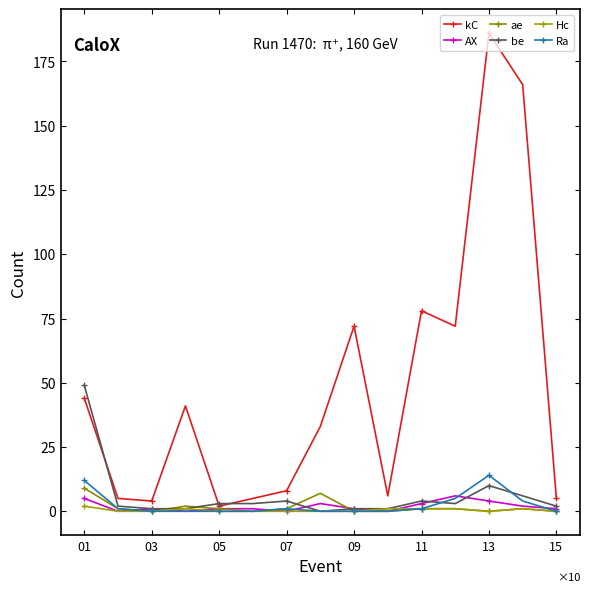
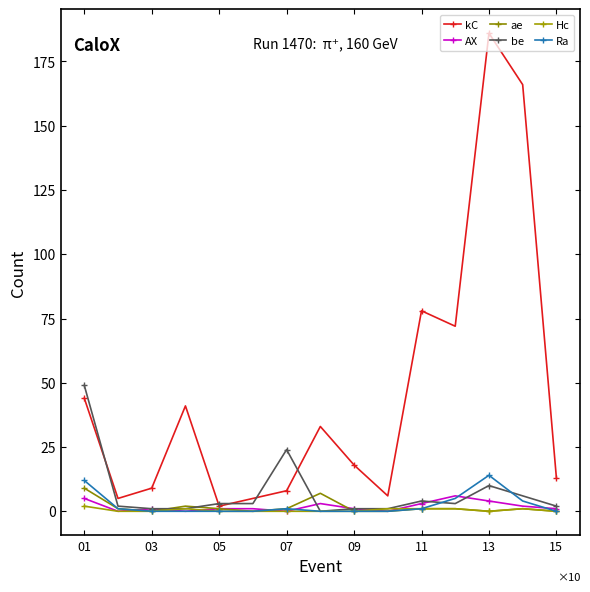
  {
    "kC": {
      "01": 44,
-     "03": 4,
+     "03": 9,
      "07": 8,
-     "09": 72,
+     "09": 18,
      "11": 78,
-     "15": 5
+     "15": 13
    },
    "AX": {
      "01": 5,
      "11": 3,
      "13": 4,
      "15": 1
    },
    "be": {
      "01": 49,
-     "07": 4,
+     "07": 24,
      "11": 4,
      "13": 10,
      "15": 2
    },
    "Ra": {
      "01": 12,
      "13": 14
    }
  }
